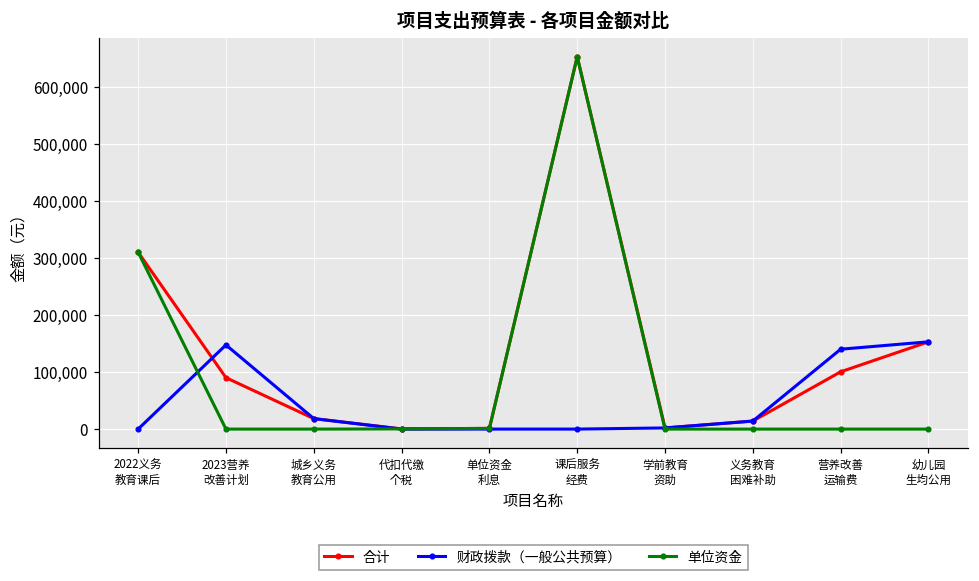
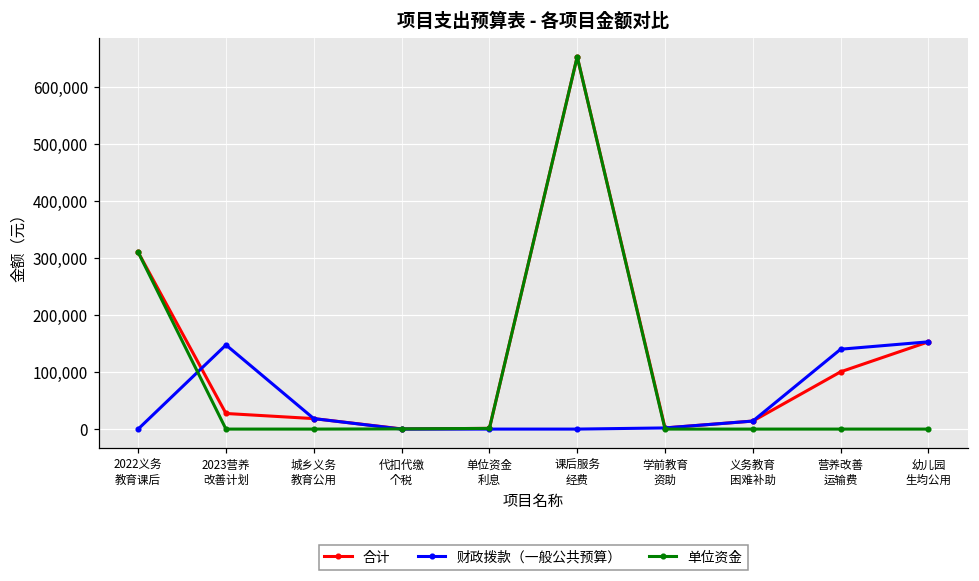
  {
    "合计": {
-     "2023营养 改善计划": "90,000",
+     "2023营养 改善计划": "30,000",
      "营养改善 运输费": "100,000"
    },
    "财政拨款（一般公共预算）": {
      "2022义务 教育课后": "0",
      "2023营养 改善计划": "150,000",
      "课后服务 经费": "0",
      "营养改善 运输费": "140,000"
    },
    "单位资金": {
      "2023营养 改善计划": "0",
      "城乡义务 教育公用": "0",
      "义务教育 困难补助": "0",
      "营养改善 运输费": "0",
      "幼儿园 生均公用": "0"
    }
  }
